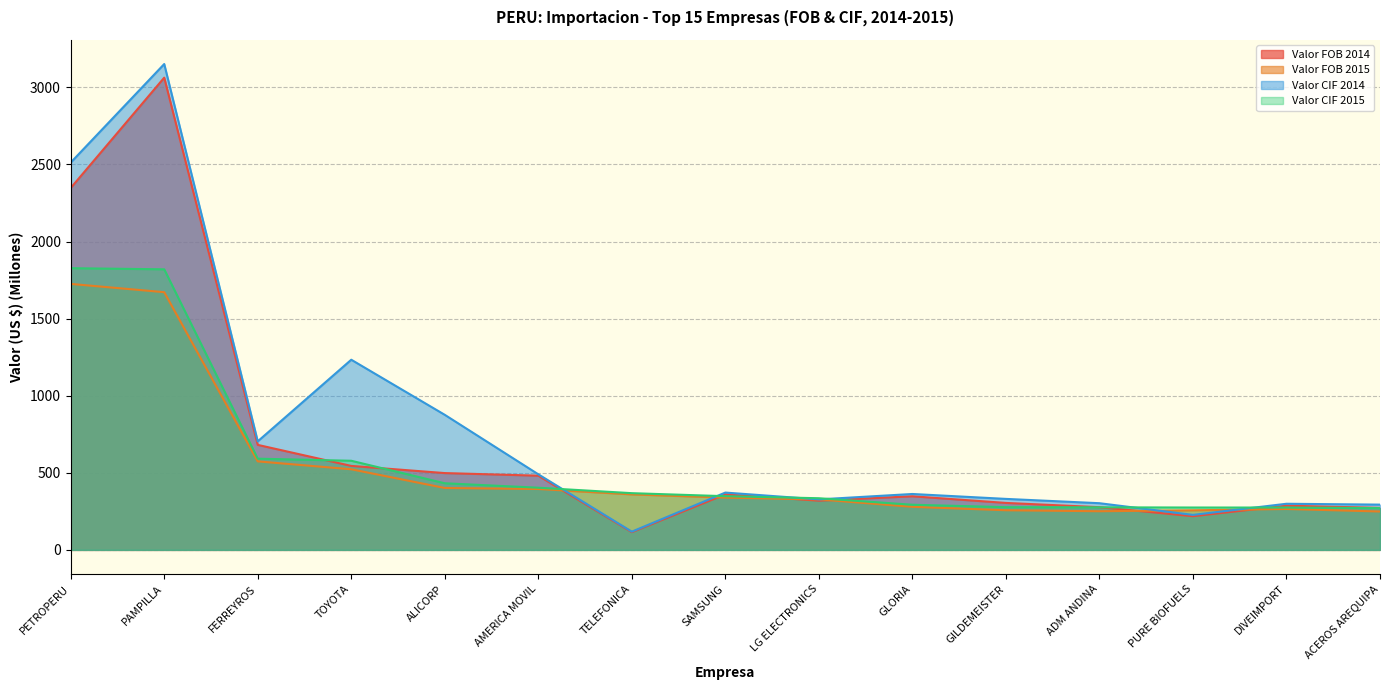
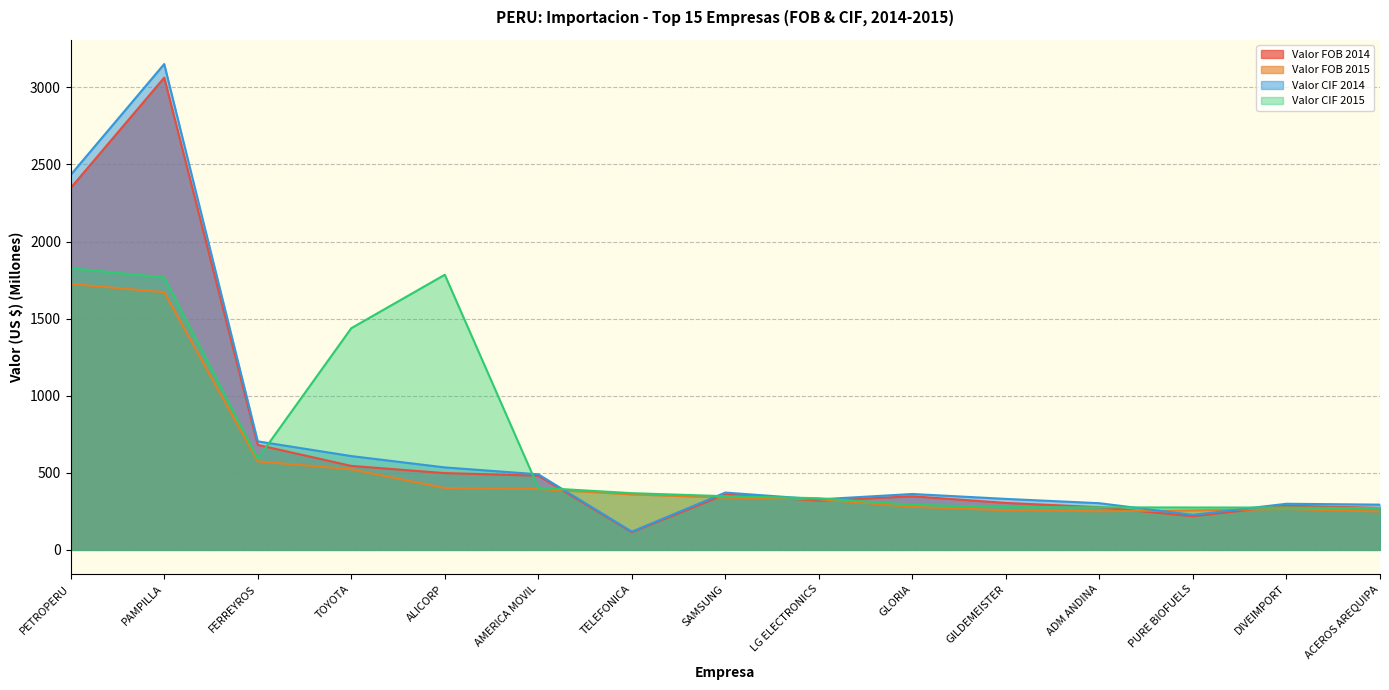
  {
    "Valor CIF 2014": {
-     "PETROPERU": 2510,
+     "PETROPERU": 2430,
      "PAMPILLA": 3150,
      "FERREYROS": 700,
-     "TOYOTA": 1230,
-     "ALICORP": 880,
+     "TOYOTA": 610,
+     "ALICORP": 530,
      "GILDEMEISTER": 330,
      "ADM ANDINA": 300,
      "ACEROS AREQUIPA": 290
    },
    "Valor CIF 2015": {
      "PETROPERU": 1830,
-     "PAMPILLA": 1820,
+     "PAMPILLA": 1770,
      "FERREYROS": 590,
-     "TOYOTA": 580,
-     "ALICORP": 430,
+     "TOYOTA": 1440,
+     "ALICORP": 1780,
      "GILDEMEISTER": 280,
      "PURE BIOFUELS": 270
    }
  }
